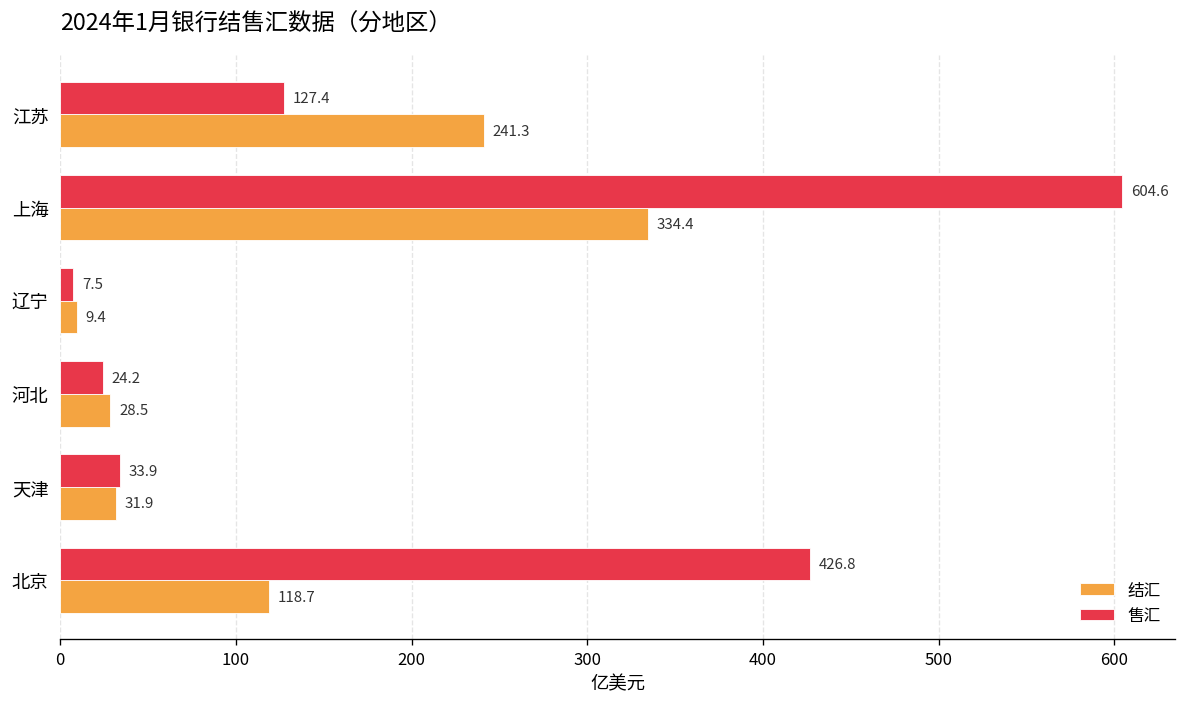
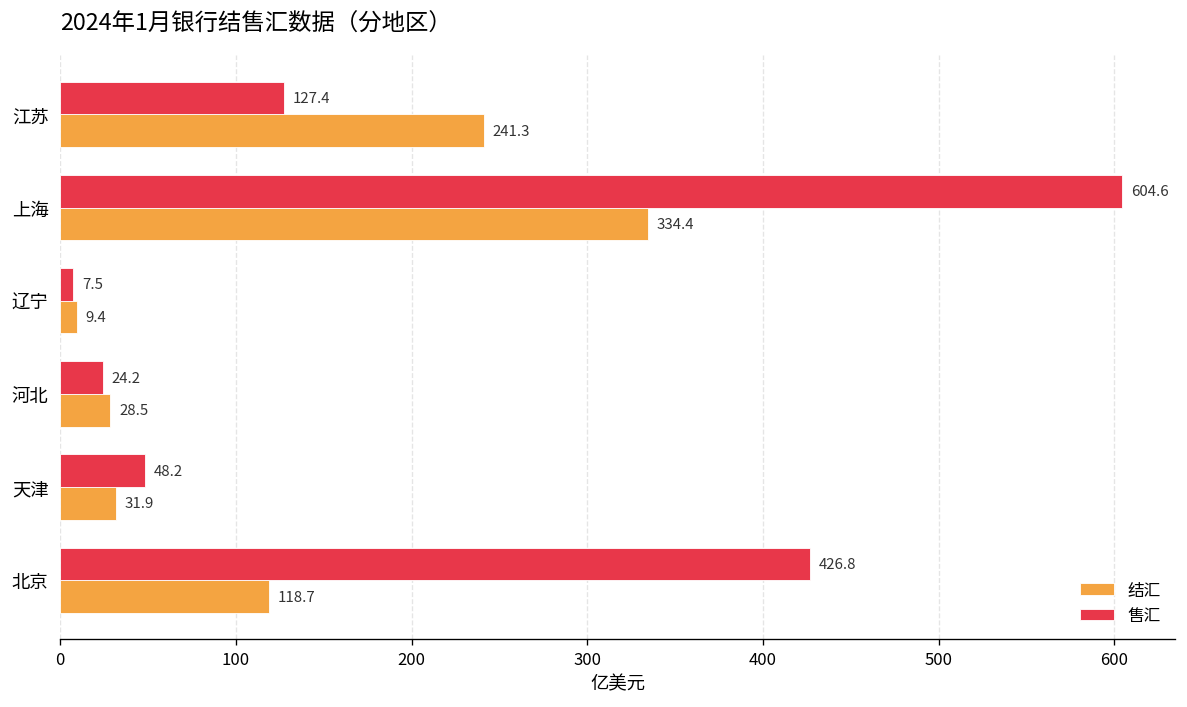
  {
    "结汇": {
      "江苏": 241.3,
      "上海": 334.4,
      "辽宁": 9.4,
      "河北": 28.5,
      "天津": 31.9,
      "北京": 118.7
    },
    "售汇": {
      "江苏": 127.4,
      "上海": 604.6,
      "辽宁": 7.5,
      "河北": 24.2,
-     "天津": 33.9,
+     "天津": 48.2,
      "北京": 426.8
    }
  }
